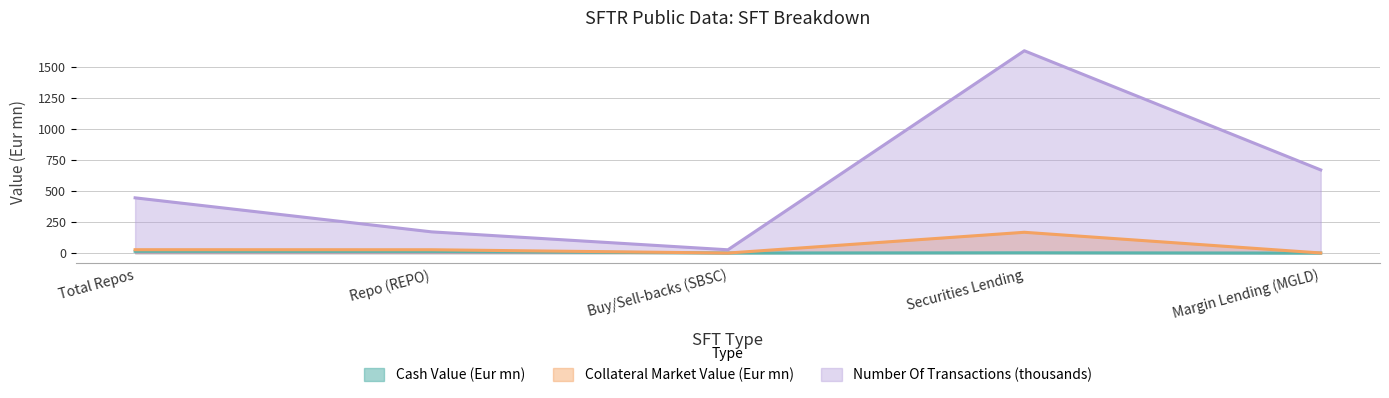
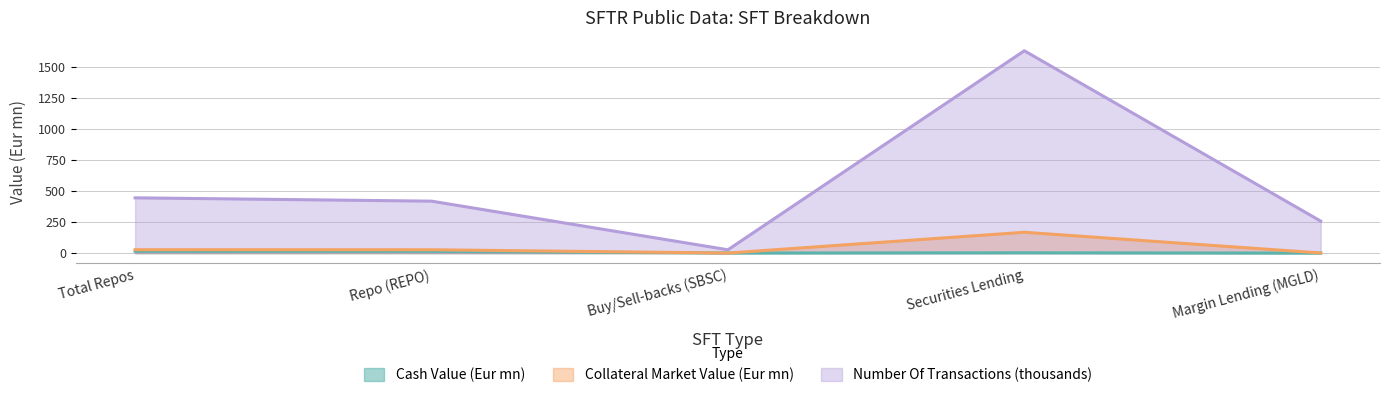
  {
    "Cash Value (Eur mn)": {
      "Securities Lending": 0
    },
    "Collateral Market Value (Eur mn)": {
      "Securities Lending": 170
    },
    "Number Of Transactions (thousands)": {
      "Total Repos": 450,
-     "Repo (REPO)": 170,
+     "Repo (REPO)": 420,
      "Buy/Sell-backs (SBSC)": 30,
      "Securities Lending": 1630,
-     "Margin Lending (MGLD)": 670
+     "Margin Lending (MGLD)": 260
    }
  }
